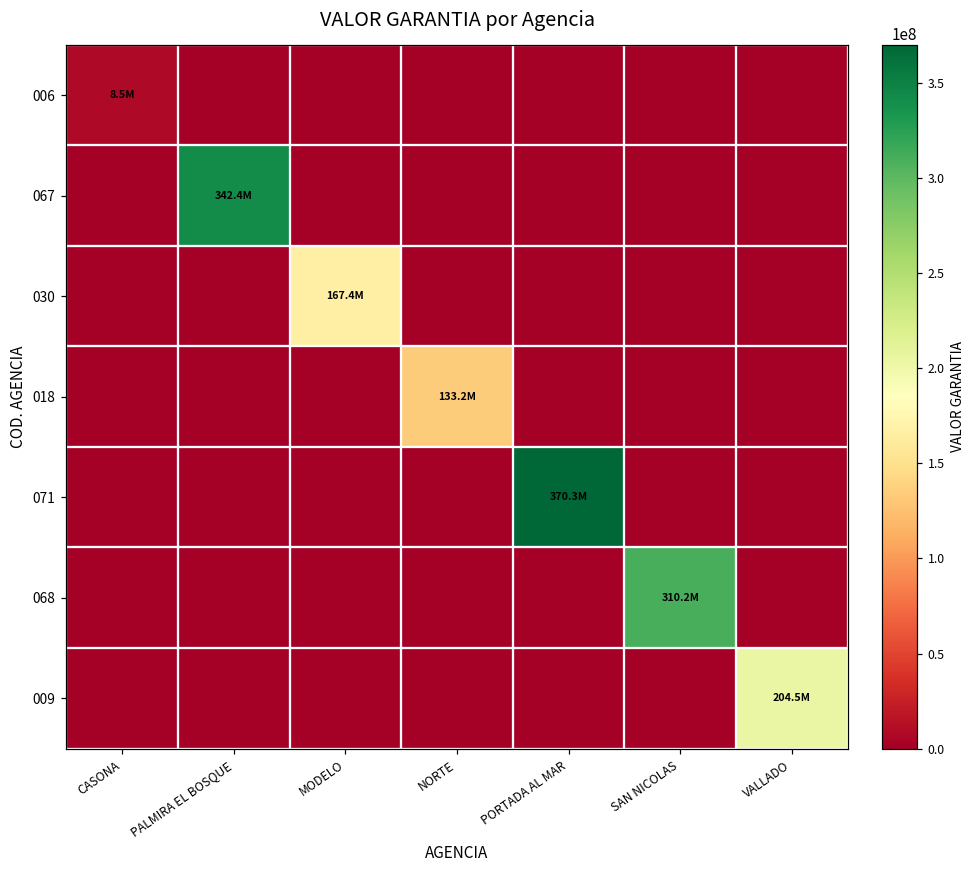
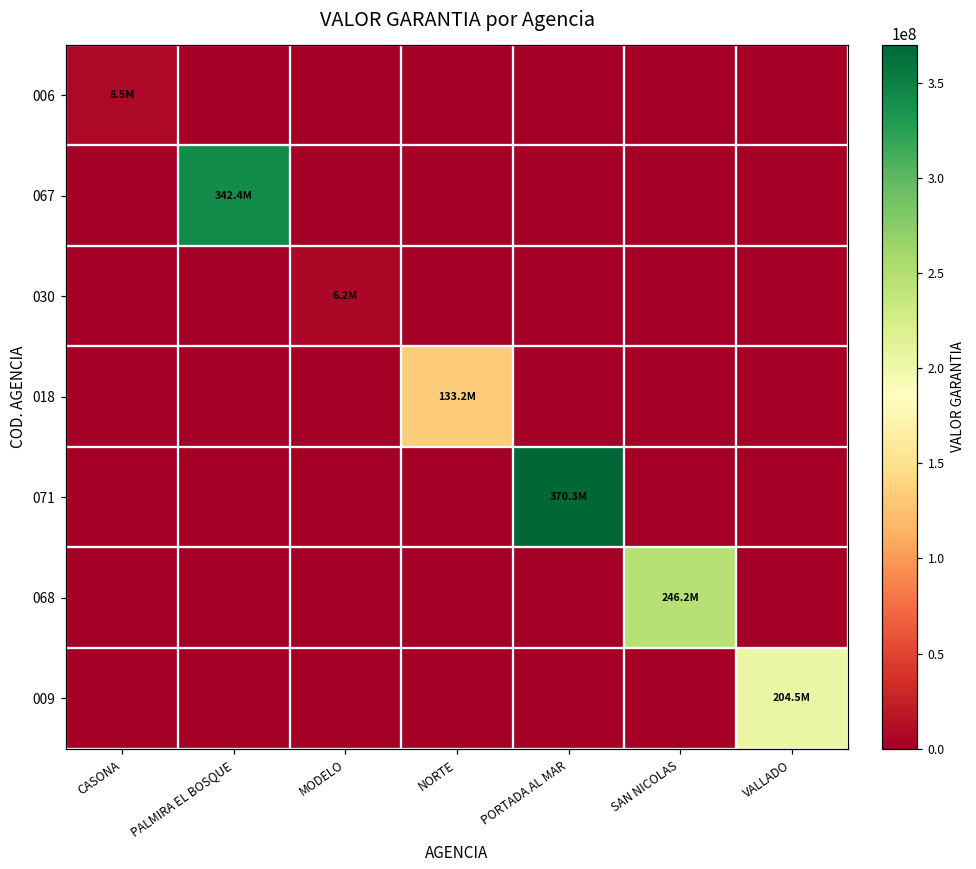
  {
    "006": {
      "CASONA": "8.5M"
    },
    "067": {
      "PALMIRA EL BOSQUE": "342.4M"
    },
    "030": {
-     "MODELO": "167.4M"
+     "MODELO": "6.2M"
    },
    "018": {
      "NORTE": "133.2M"
    },
    "071": {
      "PORTADA AL MAR": "370.3M"
    },
    "068": {
-     "SAN NICOLAS": "310.2M"
+     "SAN NICOLAS": "246.2M"
    },
    "009": {
      "VALLADO": "204.5M"
    }
  }
